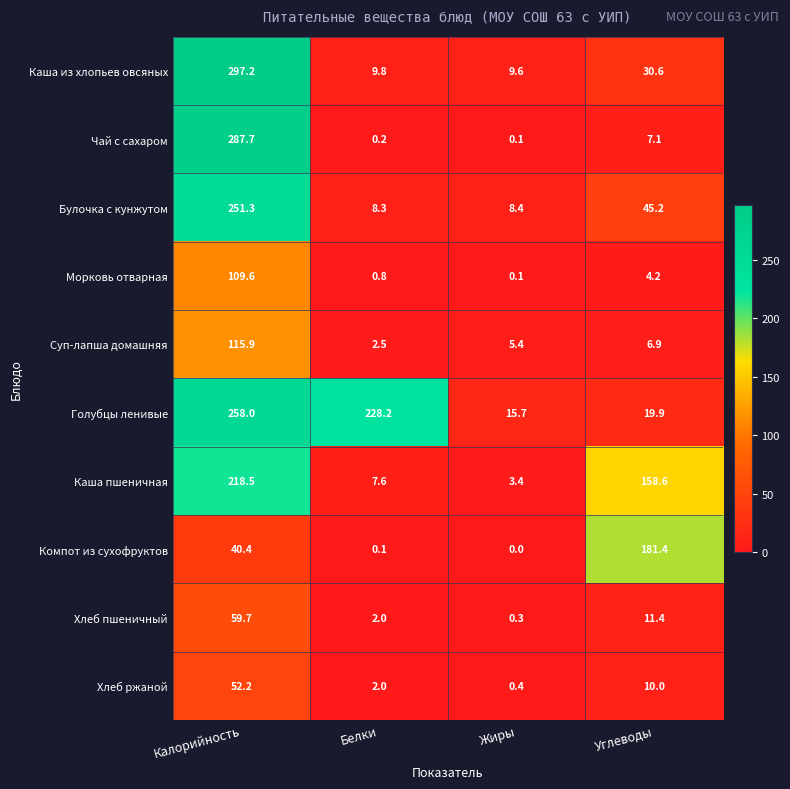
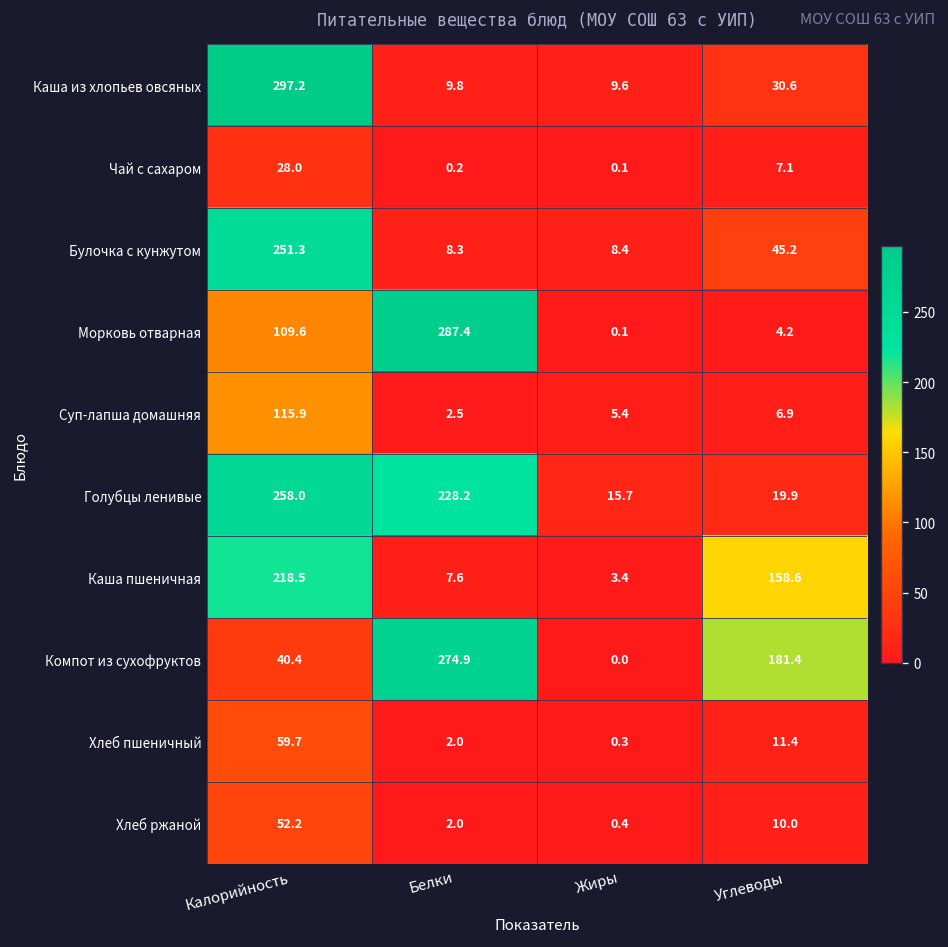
  {
    "Каша из хлопьев овсяных": {
      "Калорийность": 297.2,
      "Белки": 9.8,
      "Жиры": 9.6,
      "Углеводы": 30.6
    },
    "Чай с сахаром": {
-     "Калорийность": 287.7,
+     "Калорийность": 28.0,
      "Белки": 0.2,
      "Жиры": 0.1,
      "Углеводы": 7.1
    },
    "Булочка с кунжутом": {
      "Калорийность": 251.3,
      "Белки": 8.3,
      "Жиры": 8.4,
      "Углеводы": 45.2
    },
    "Морковь отварная": {
      "Калорийность": 109.6,
-     "Белки": 0.8,
+     "Белки": 287.4,
      "Жиры": 0.1,
      "Углеводы": 4.2
    },
    "Суп-лапша домашняя": {
      "Калорийность": 115.9,
      "Белки": 2.5,
      "Жиры": 5.4,
      "Углеводы": 6.9
    },
    "Голубцы ленивые": {
      "Калорийность": 258.0,
      "Белки": 228.2,
      "Жиры": 15.7,
      "Углеводы": 19.9
    },
    "Каша пшеничная": {
      "Калорийность": 218.5,
      "Белки": 7.6,
      "Жиры": 3.4,
      "Углеводы": 158.6
    },
    "Компот из сухофруктов": {
      "Калорийность": 40.4,
-     "Белки": 0.1,
+     "Белки": 274.9,
      "Жиры": 0.0,
      "Углеводы": 181.4
    },
    "Хлеб пшеничный": {
      "Калорийность": 59.7,
      "Белки": 2.0,
      "Жиры": 0.3,
      "Углеводы": 11.4
    },
    "Хлеб ржаной": {
      "Калорийность": 52.2,
      "Белки": 2.0,
      "Жиры": 0.4,
      "Углеводы": 10.0
    }
  }
